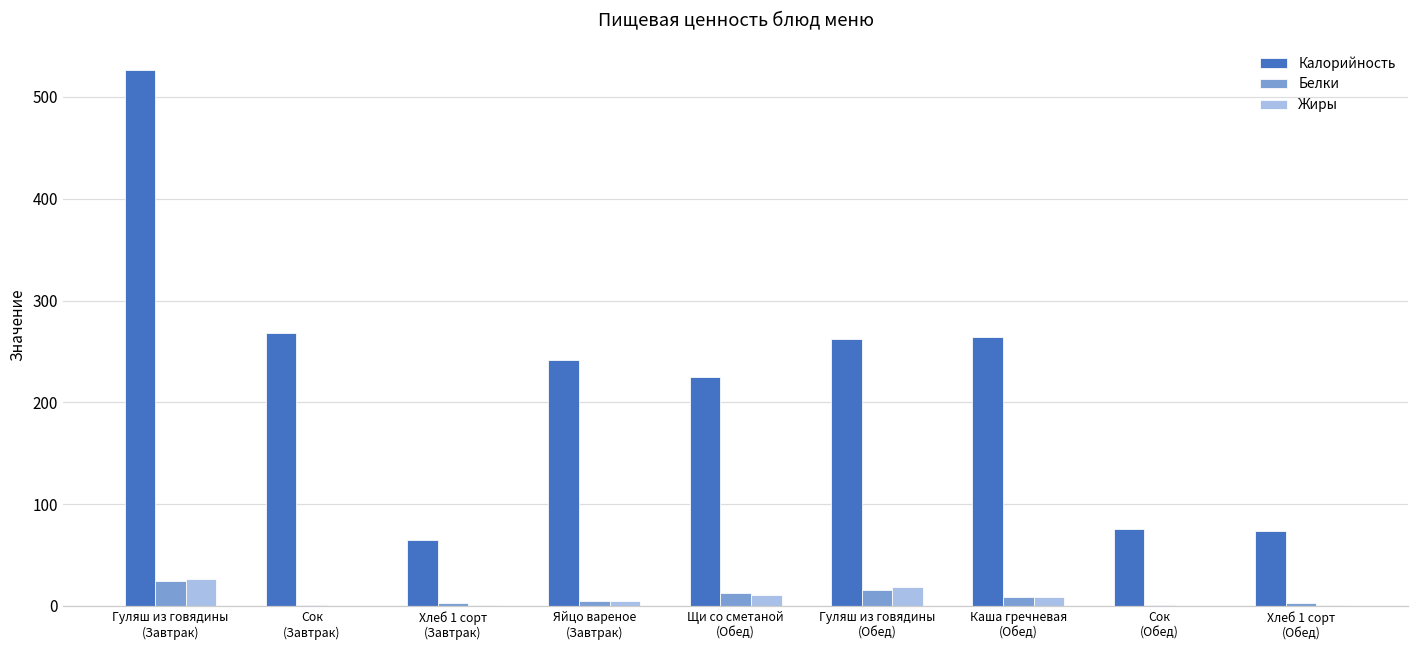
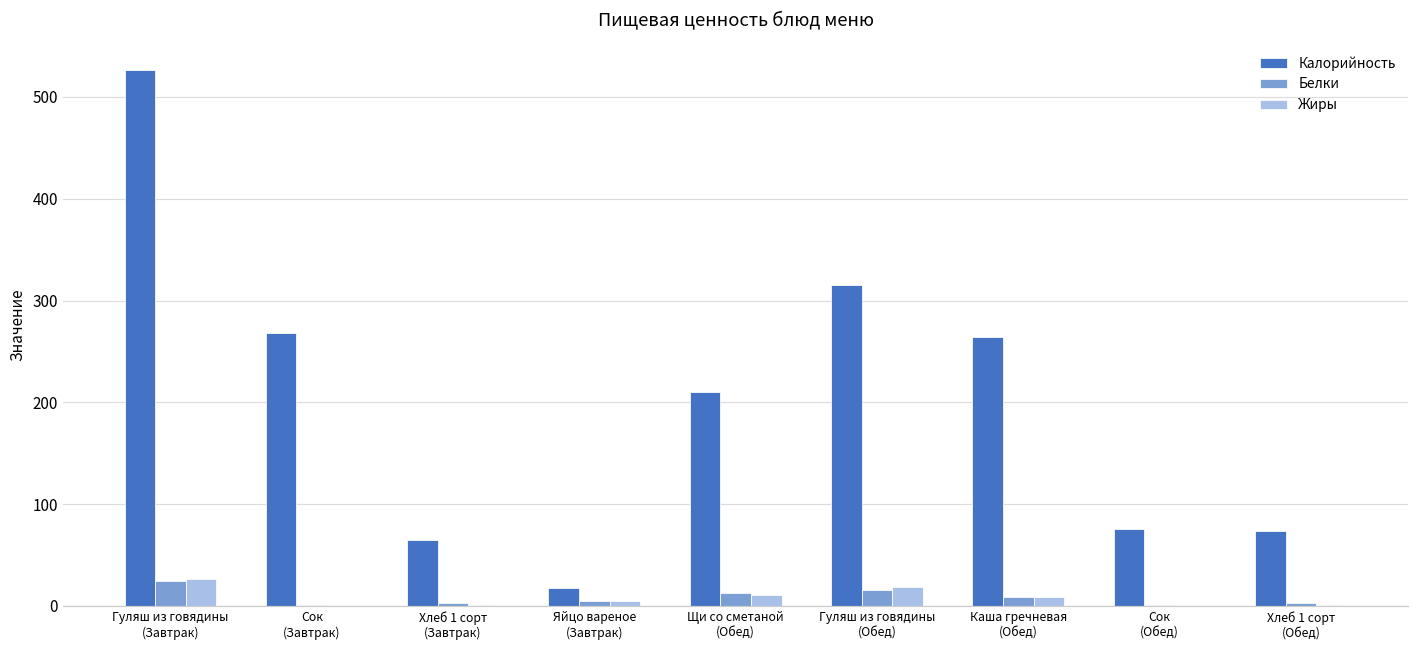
  {
    "Калорийность": {
      "Гуляш из говядины (Завтрак)": 530,
      "Сок (Завтрак)": 270,
      "Хлеб 1 сорт (Завтрак)": 60,
-     "Яйцо вареное (Завтрак)": 240,
-     "Щи со сметаной (Обед)": 230,
-     "Гуляш из говядины (Обед)": 260,
+     "Яйцо вареное (Завтрак)": 20,
+     "Щи со сметаной (Обед)": 210,
+     "Гуляш из говядины (Обед)": 320,
      "Каша гречневая (Обед)": 260,
      "Сок (Обед)": 80,
      "Хлеб 1 сорт (Обед)": 70
    }
  }
